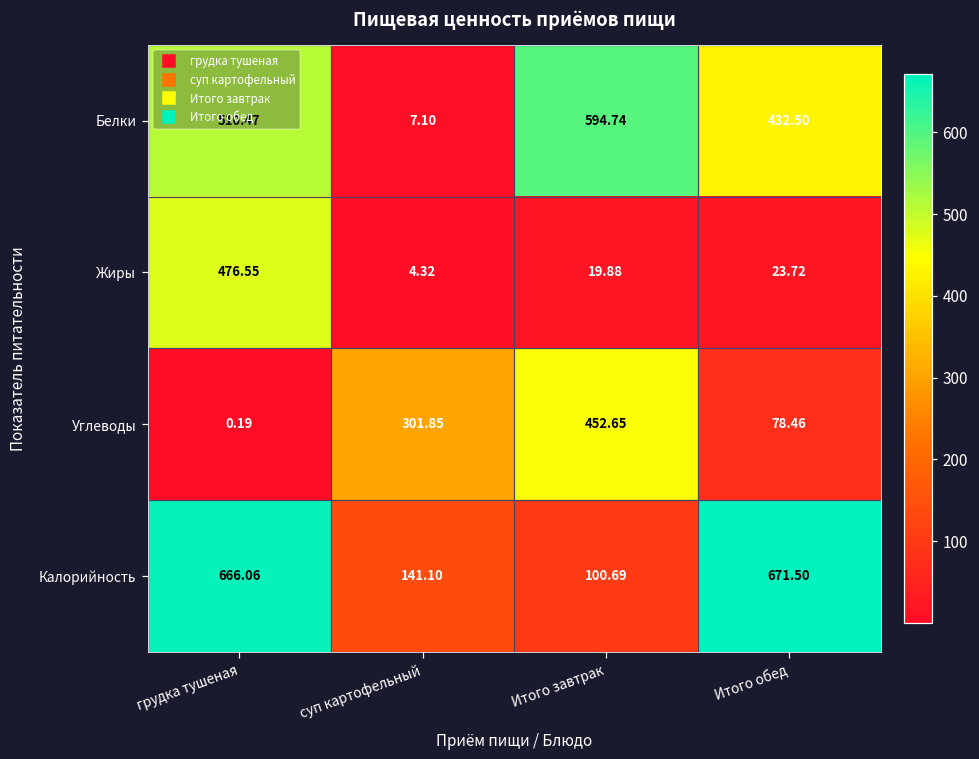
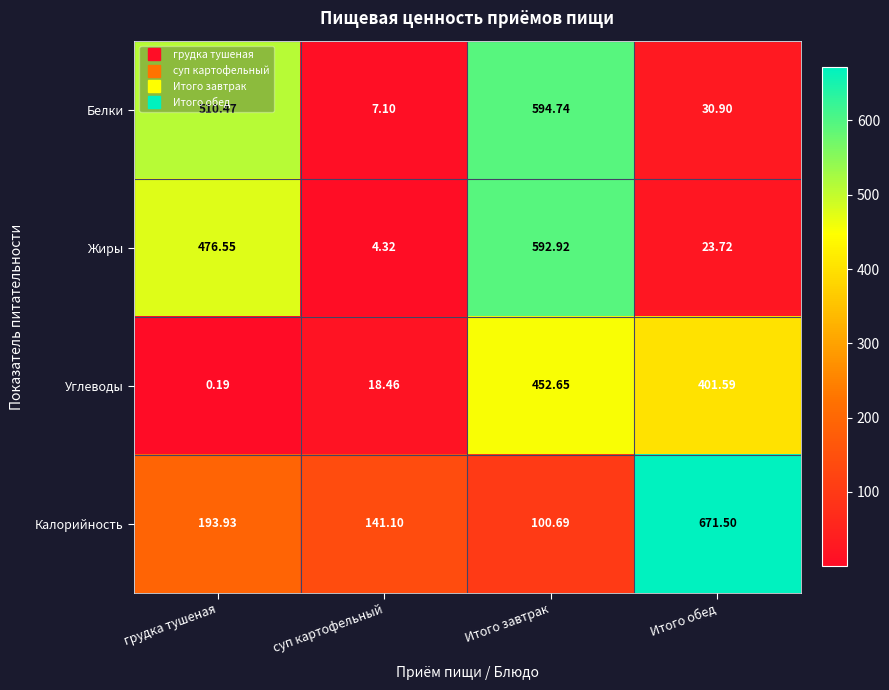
  {
    "Белки": {
      "суп картофельный": 7.10,
      "Итого завтрак": 594.74,
-     "Итого обед": 432.50
+     "Итого обед": 30.90
    },
    "Жиры": {
      "грудка тушеная": 476.55,
      "суп картофельный": 4.32,
-     "Итого завтрак": 19.88,
+     "Итого завтрак": 592.92,
      "Итого обед": 23.72
    },
    "Углеводы": {
      "грудка тушеная": 0.19,
-     "суп картофельный": 301.85,
+     "суп картофельный": 18.46,
      "Итого завтрак": 452.65,
-     "Итого обед": 78.46
+     "Итого обед": 401.59
    },
    "Калорийность": {
-     "грудка тушеная": 666.06,
+     "грудка тушеная": 193.93,
      "суп картофельный": 141.10,
      "Итого завтрак": 100.69,
      "Итого обед": 671.50
    }
  }
